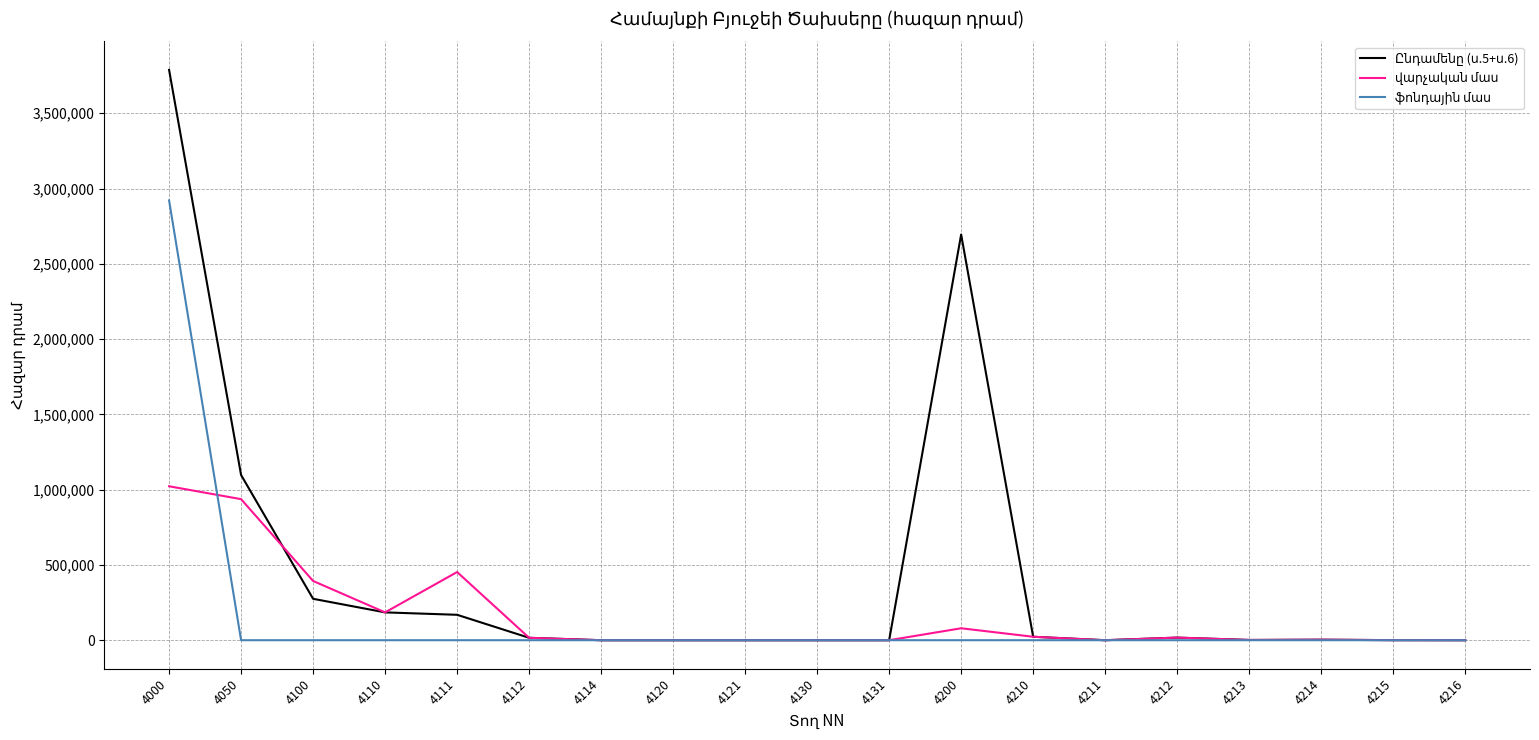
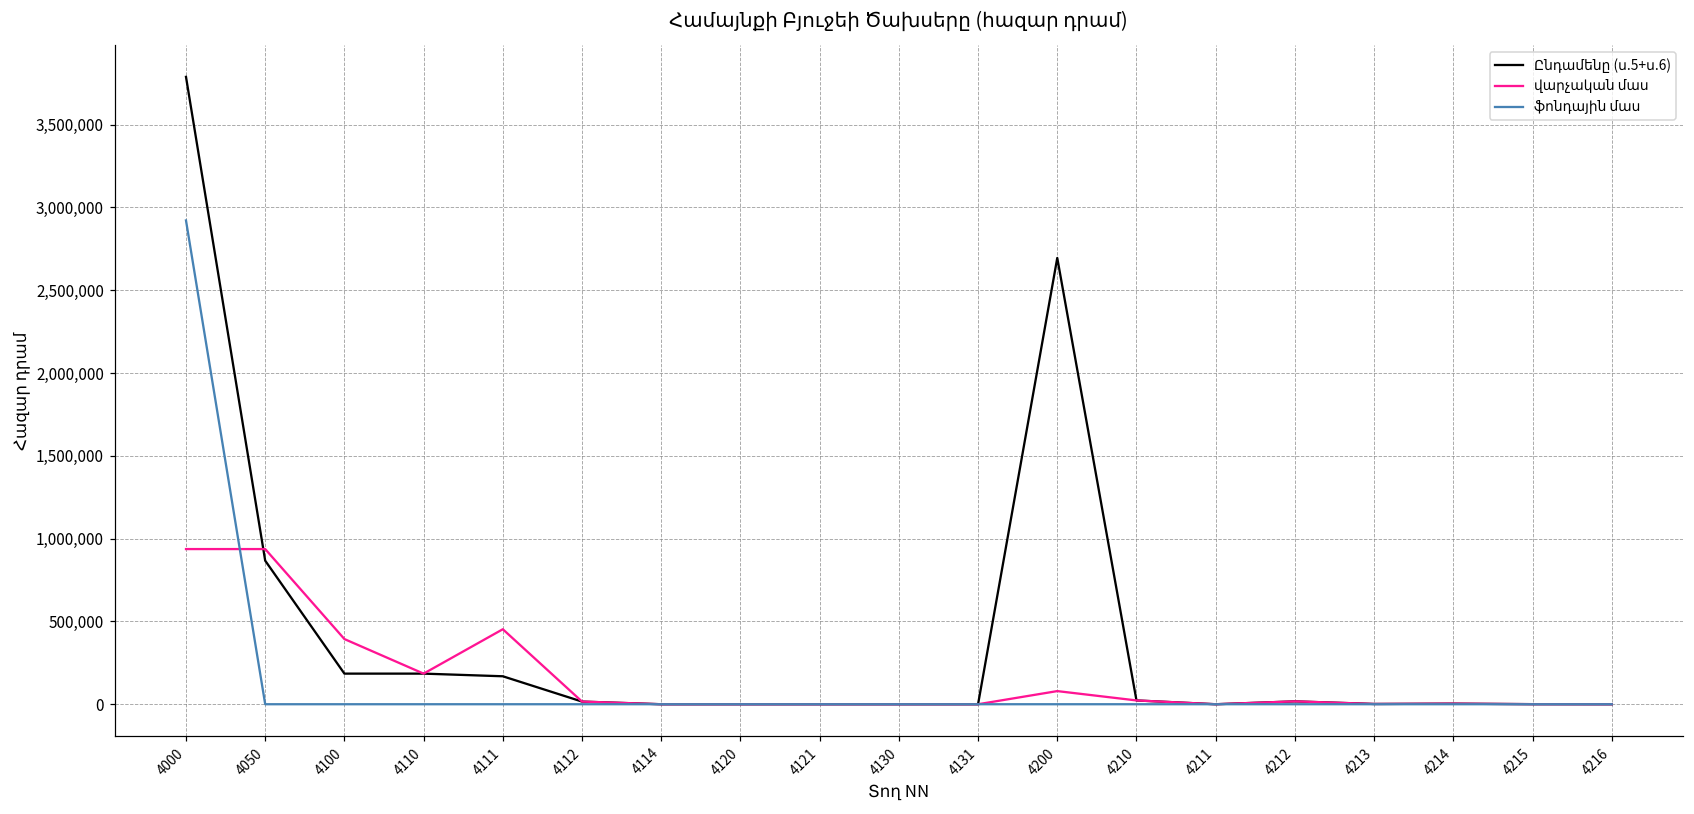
  {
    "Ընդամենը (ս.5+ս.6)": {
      "4000": "3,790,000",
-     "4050": "1,100,000",
-     "4100": "280,000",
+     "4050": "870,000",
+     "4100": "180,000",
      "4111": "170,000",
      "4200": "2,690,000"
    },
    "վարչական մաս": {
-     "4000": "1,020,000",
+     "4000": "940,000",
      "4050": "940,000",
      "4100": "390,000",
      "4111": "450,000",
      "4200": "80,000"
    },
    "ֆոնդային մաս": {
      "4000": "2,920,000",
      "4050": "0",
      "4100": "0",
      "4110": "0",
      "4111": "0",
      "4200": "0",
      "4210": "0",
      "4212": "0"
    }
  }
